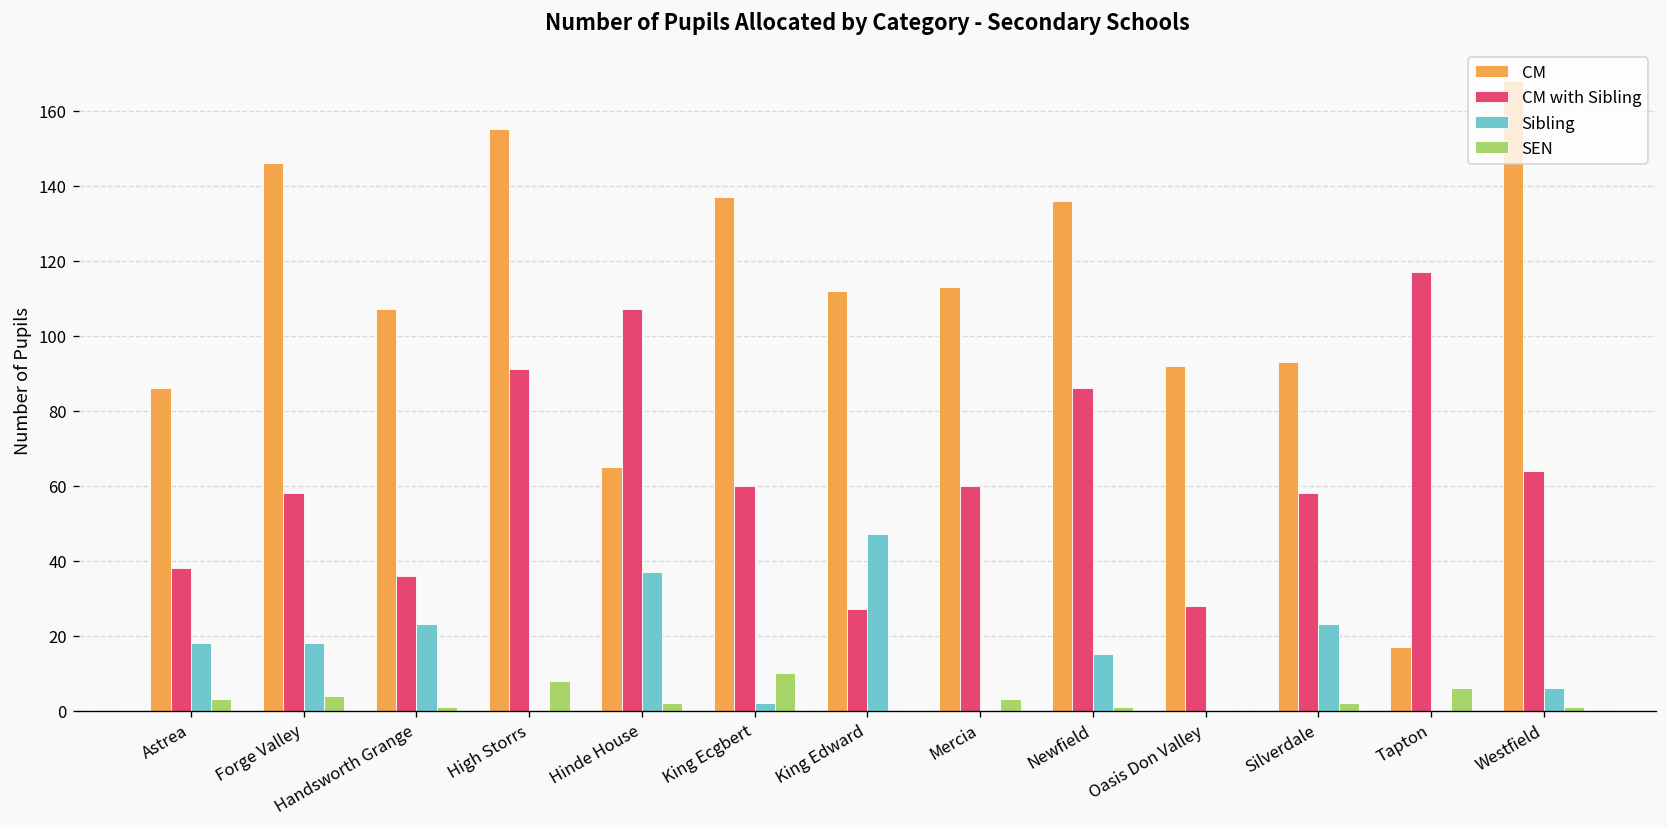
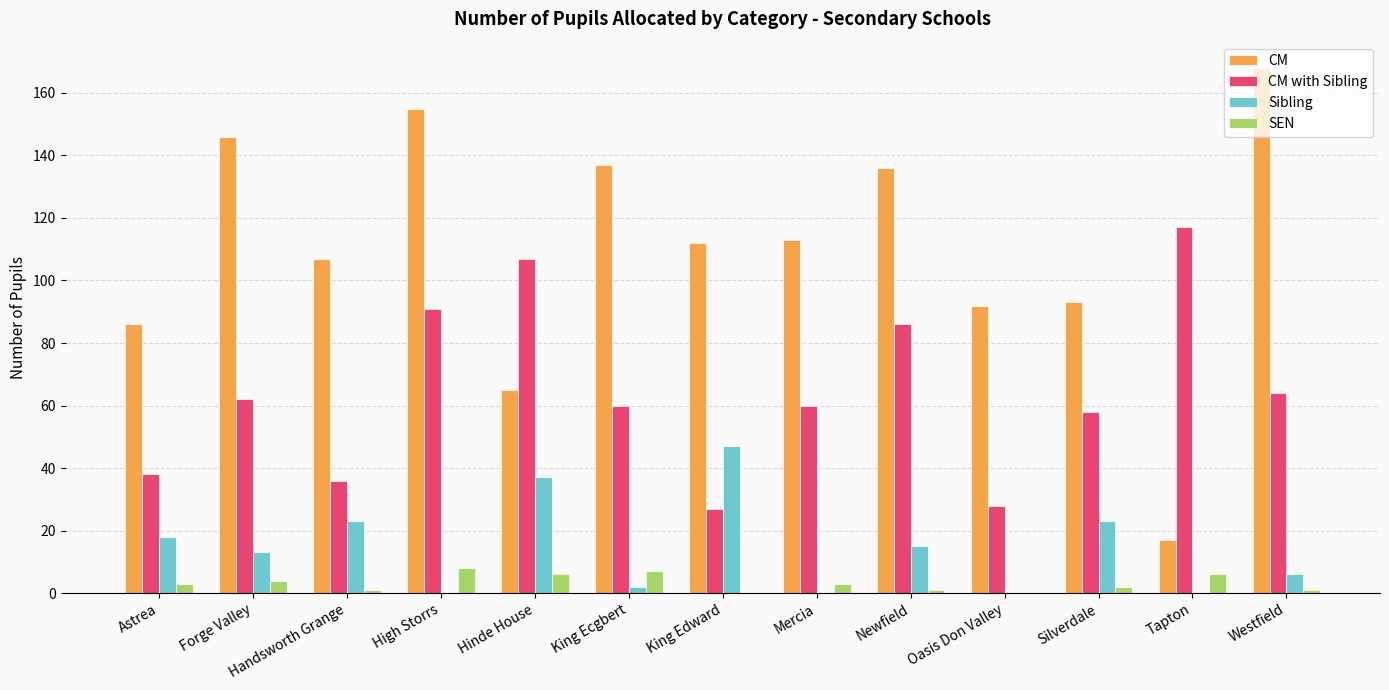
  {
    "CM": {
      "Astrea": 86,
      "Forge Valley": 146,
      "Handsworth Grange": 107,
      "High Storrs": 155,
      "Hinde House": 65,
      "King Ecgbert": 137,
      "King Edward": 112,
      "Mercia": 113,
      "Newfield": 136,
      "Oasis Don Valley": 92,
      "Silverdale": 93,
      "Tapton": 17
    },
    "CM with Sibling": {
      "Astrea": 38,
-     "Forge Valley": 58,
+     "Forge Valley": 62,
      "Handsworth Grange": 36,
      "High Storrs": 91,
      "Hinde House": 107,
      "King Ecgbert": 60,
      "King Edward": 27,
      "Mercia": 60,
      "Newfield": 86,
      "Oasis Don Valley": 28,
      "Silverdale": 58,
      "Tapton": 117,
      "Westfield": 64
    },
    "Sibling": {
      "Astrea": 18,
-     "Forge Valley": 18,
+     "Forge Valley": 13,
      "Handsworth Grange": 23,
      "High Storrs": 0,
      "Hinde House": 37,
      "King Ecgbert": 2,
      "King Edward": 47,
      "Mercia": 0,
      "Newfield": 15,
      "Oasis Don Valley": 0,
      "Silverdale": 23,
      "Tapton": 0,
      "Westfield": 6
    },
    "SEN": {
      "Astrea": 3,
      "Forge Valley": 4,
      "Handsworth Grange": 1,
      "High Storrs": 8,
-     "Hinde House": 2,
-     "King Ecgbert": 10,
+     "Hinde House": 6,
+     "King Ecgbert": 7,
      "King Edward": 0,
      "Mercia": 3,
      "Newfield": 1,
      "Oasis Don Valley": 0,
      "Silverdale": 2,
      "Tapton": 6,
      "Westfield": 1
    }
  }
